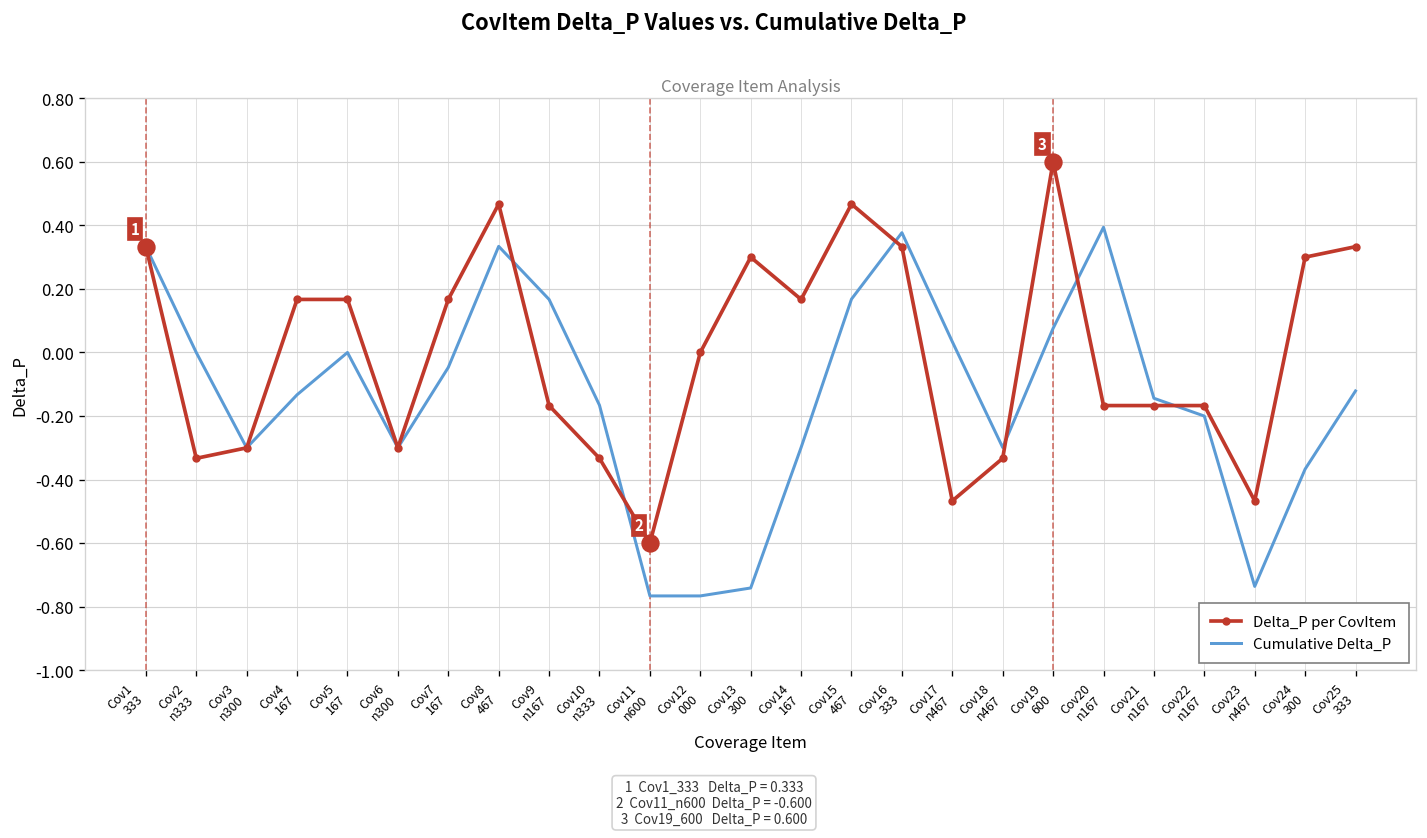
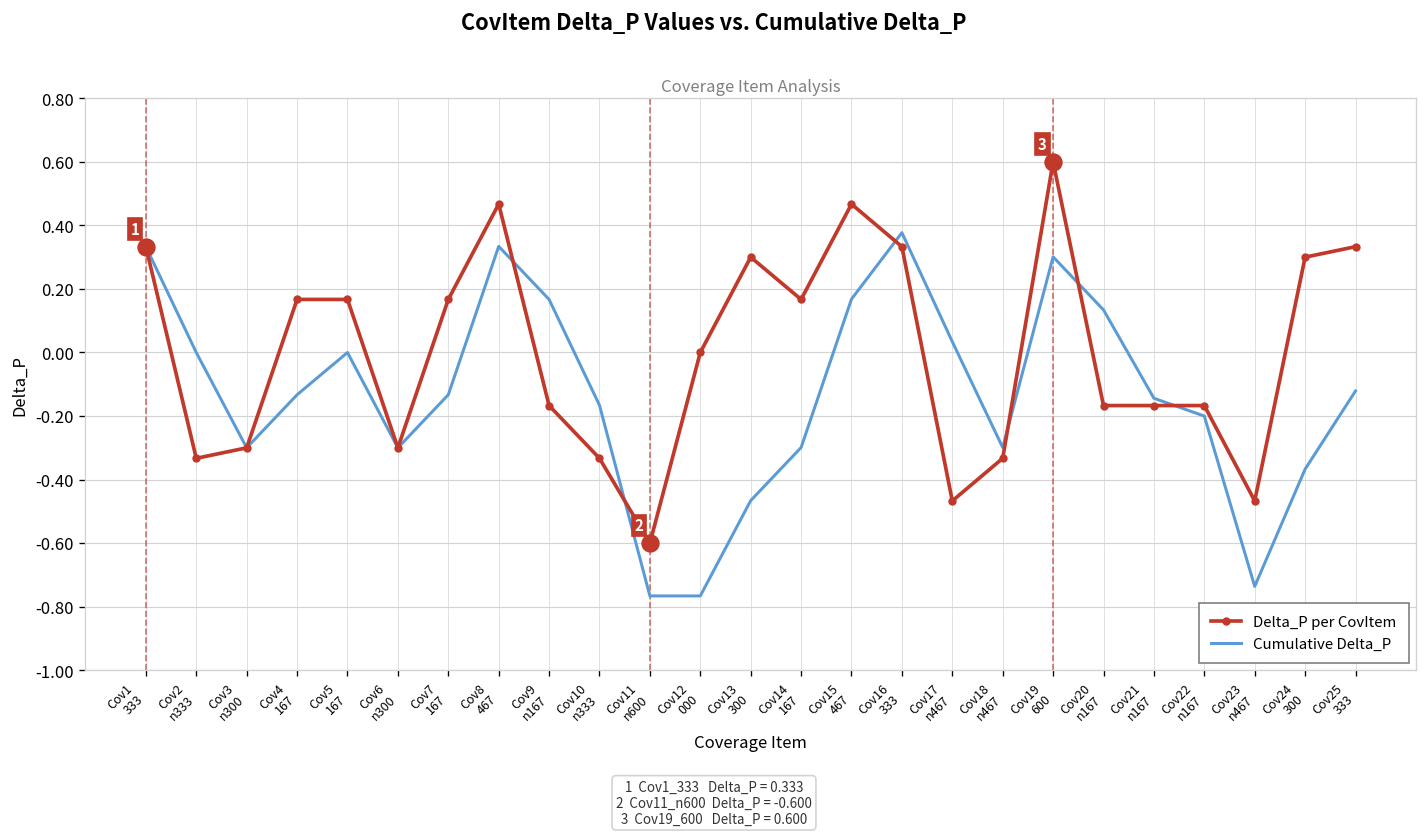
  {
    "Cumulative Delta_P": {
      "Cov2 n333": 0.00,
      "Cov4 167": -0.13,
      "Cov5 167": 0.00,
-     "Cov7 167": -0.05,
+     "Cov7 167": -0.13,
      "Cov8 467": 0.33,
      "Cov9 n167": 0.17,
      "Cov10 n333": -0.17,
      "Cov11 n600": -0.77,
      "Cov12 000": -0.77,
-     "Cov13 300": -0.74,
+     "Cov13 300": -0.47,
      "Cov14 167": -0.30,
      "Cov15 467": 0.17,
      "Cov16 333": 0.38,
      "Cov17 n467": 0.03,
      "Cov18 n467": -0.30,
-     "Cov19 600": 0.08,
-     "Cov20 n167": 0.39,
+     "Cov19 600": 0.30,
+     "Cov20 n167": 0.13,
      "Cov21 n167": -0.14,
      "Cov22 n167": -0.20,
      "Cov23 n467": -0.74,
      "Cov24 300": -0.37,
      "Cov25 333": -0.12
    }
  }
